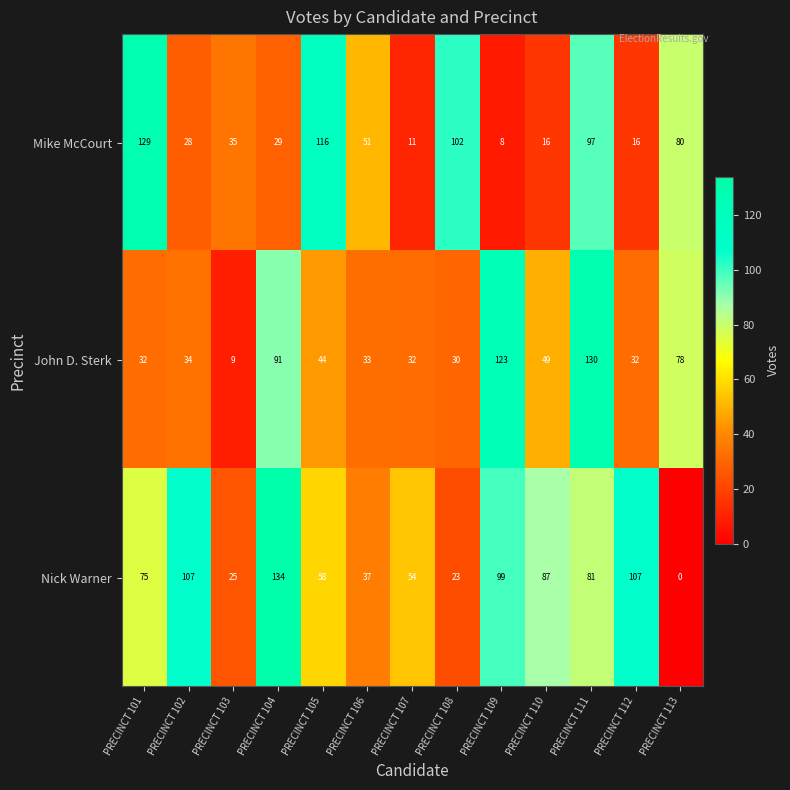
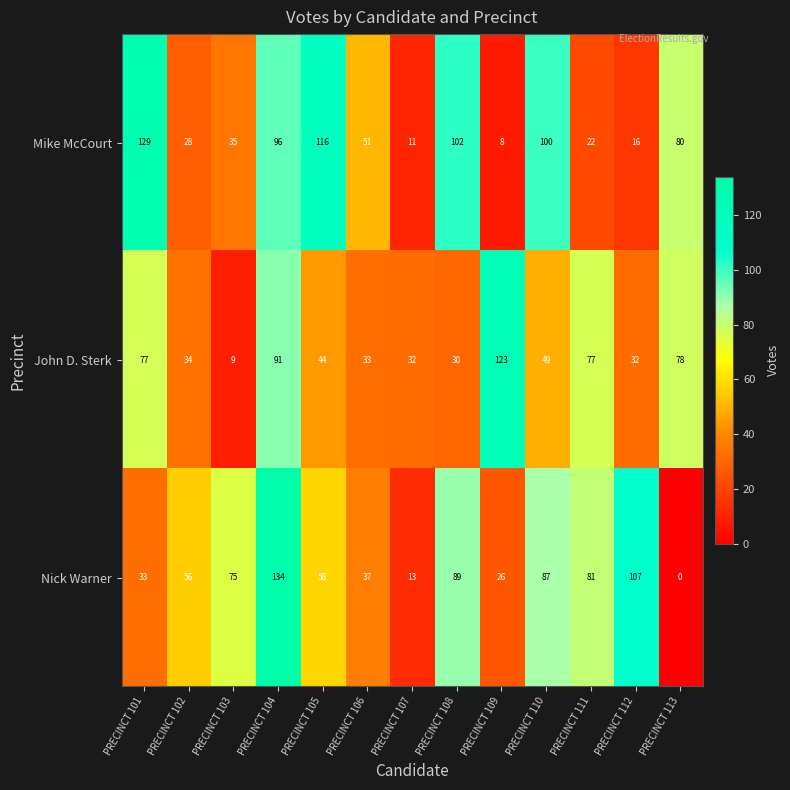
  {
    "Mike McCourt": {
      "PRECINCT 101": 129,
      "PRECINCT 102": 28,
      "PRECINCT 103": 35,
-     "PRECINCT 104": 29,
+     "PRECINCT 104": 96,
      "PRECINCT 105": 116,
      "PRECINCT 106": 51,
      "PRECINCT 107": 11,
      "PRECINCT 108": 102,
      "PRECINCT 109": 8,
-     "PRECINCT 110": 16,
-     "PRECINCT 111": 97,
+     "PRECINCT 110": 100,
+     "PRECINCT 111": 22,
      "PRECINCT 112": 16
    },
    "John D. Sterk": {
-     "PRECINCT 101": 32,
+     "PRECINCT 101": 77,
      "PRECINCT 102": 34,
      "PRECINCT 103": 9,
      "PRECINCT 104": 91,
      "PRECINCT 105": 44,
      "PRECINCT 106": 33,
      "PRECINCT 107": 32,
      "PRECINCT 108": 30,
      "PRECINCT 109": 123,
      "PRECINCT 110": 49,
-     "PRECINCT 111": 130,
+     "PRECINCT 111": 77,
      "PRECINCT 112": 32,
      "PRECINCT 113": 78
    },
    "Nick Warner": {
-     "PRECINCT 101": 75,
-     "PRECINCT 102": 107,
-     "PRECINCT 103": 25,
+     "PRECINCT 101": 33,
+     "PRECINCT 102": 56,
+     "PRECINCT 103": 75,
      "PRECINCT 104": 134,
      "PRECINCT 105": 58,
      "PRECINCT 106": 37,
-     "PRECINCT 107": 54,
-     "PRECINCT 108": 23,
-     "PRECINCT 109": 99,
+     "PRECINCT 107": 13,
+     "PRECINCT 108": 89,
+     "PRECINCT 109": 26,
      "PRECINCT 110": 87,
      "PRECINCT 111": 81,
      "PRECINCT 112": 107,
      "PRECINCT 113": 0
    }
  }
